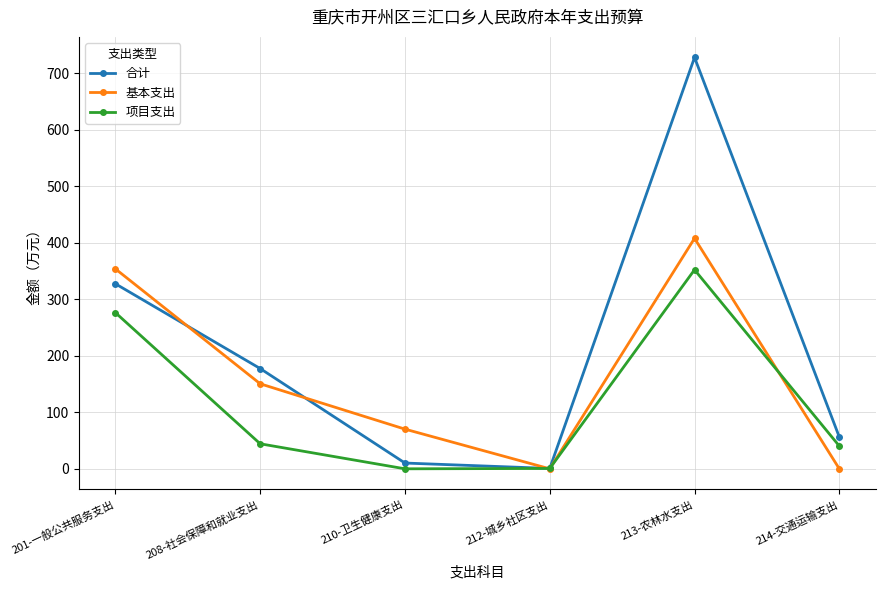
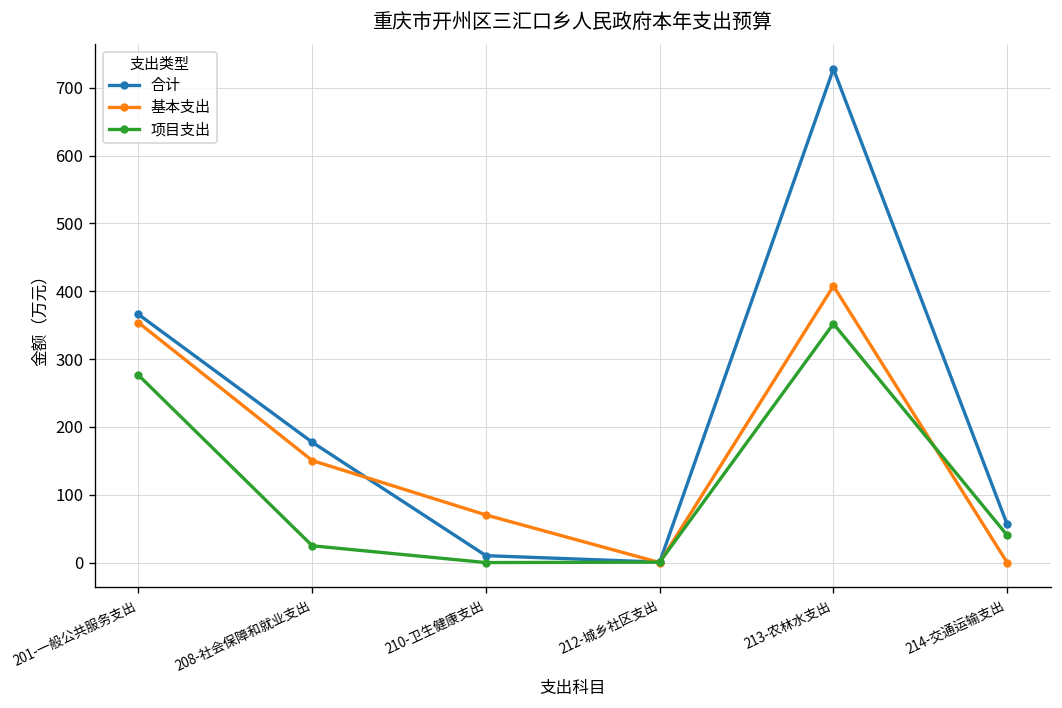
  {
    "合计": {
-     "201-一般公共服务支出": 330,
+     "201-一般公共服务支出": 370,
      "208-社会保障和就业支出": 180,
      "210-卫生健康支出": 10,
      "213-农林水支出": 730,
      "214-交通运输支出": 60
    },
    "基本支出": {
      "201-一般公共服务支出": 350,
      "208-社会保障和就业支出": 150,
      "210-卫生健康支出": 70,
      "213-农林水支出": 410,
      "214-交通运输支出": 0
    },
    "项目支出": {
      "201-一般公共服务支出": 280,
-     "208-社会保障和就业支出": 40,
+     "208-社会保障和就业支出": 20,
      "210-卫生健康支出": 0,
      "213-农林水支出": 350,
      "214-交通运输支出": 40
    }
  }
